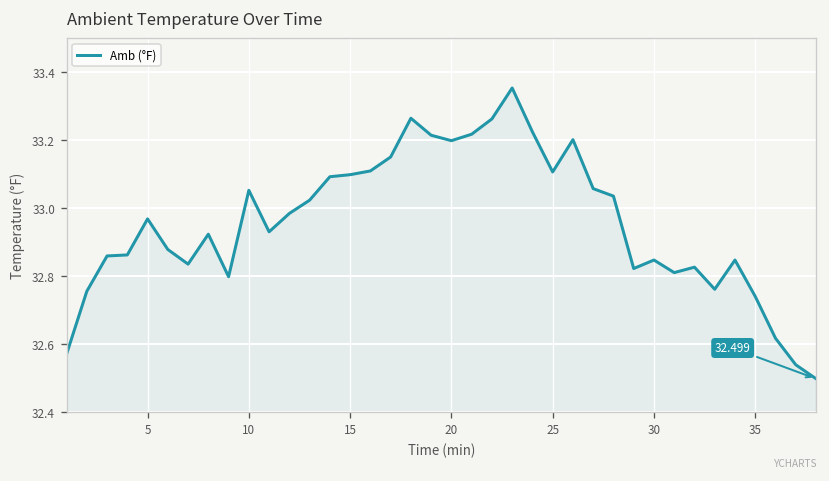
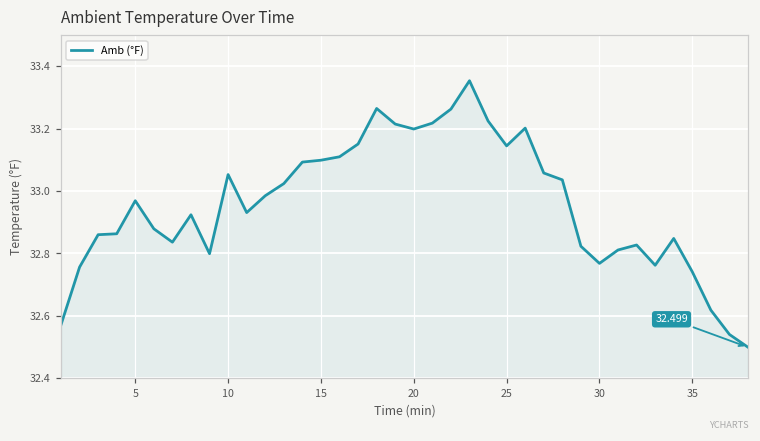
  {
    "5": 32.97,
    "10": 33.05,
    "15": 33.10,
    "20": 33.20,
-   "25": 33.11,
-   "30": 32.85,
+   "25": 33.15,
+   "30": 32.77,
    "35": 32.74
  }
